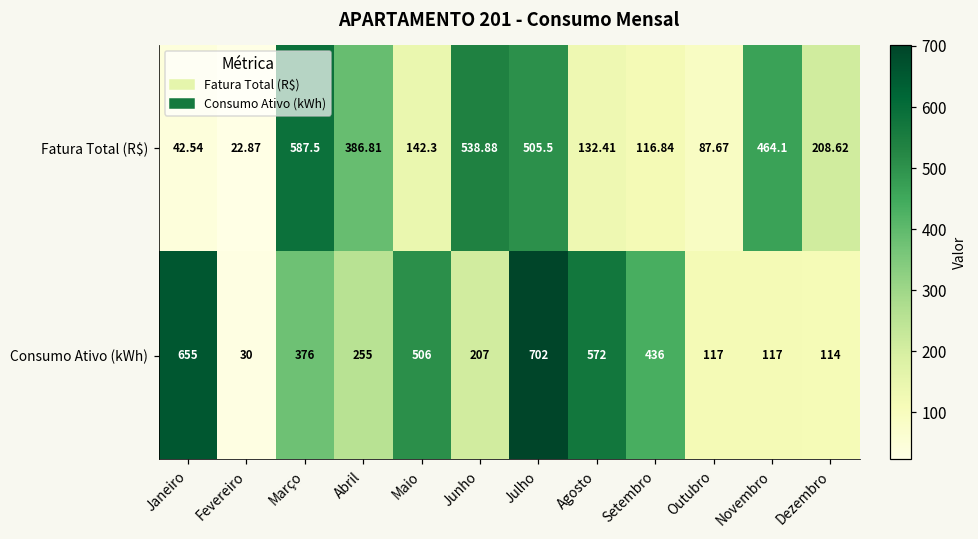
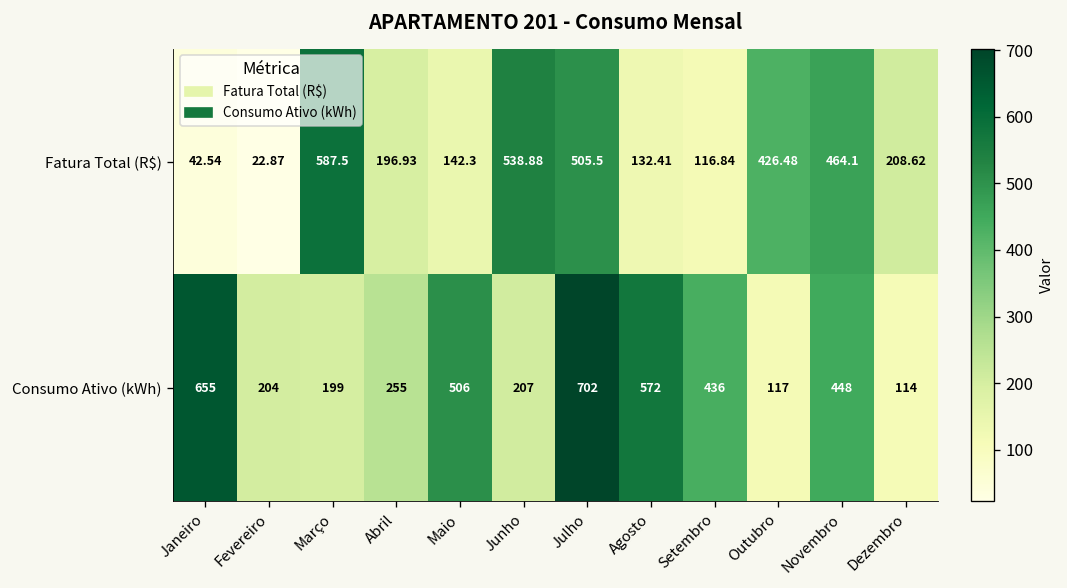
  {
    "Fatura Total (R$)": {
      "Janeiro": 42.54,
      "Fevereiro": 22.87,
      "Março": 587.5,
-     "Abril": 386.81,
+     "Abril": 196.93,
      "Maio": 142.3,
      "Junho": 538.88,
      "Julho": 505.5,
      "Agosto": 132.41,
      "Setembro": 116.84,
-     "Outubro": 87.67,
+     "Outubro": 426.48,
      "Novembro": 464.1,
      "Dezembro": 208.62
    },
    "Consumo Ativo (kWh)": {
      "Janeiro": 655,
-     "Fevereiro": 30,
-     "Março": 376,
+     "Fevereiro": 204,
+     "Março": 199,
      "Abril": 255,
      "Maio": 506,
      "Junho": 207,
      "Julho": 702,
      "Agosto": 572,
      "Setembro": 436,
      "Outubro": 117,
-     "Novembro": 117,
+     "Novembro": 448,
      "Dezembro": 114
    }
  }
